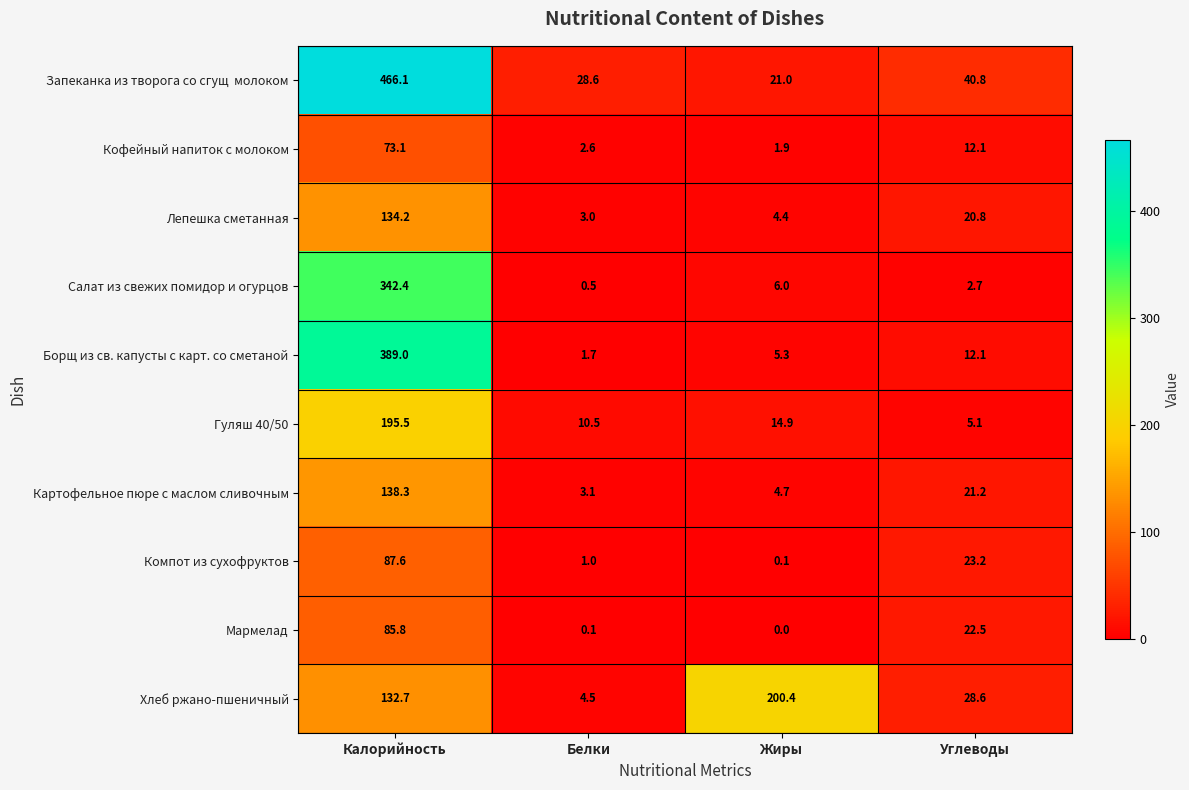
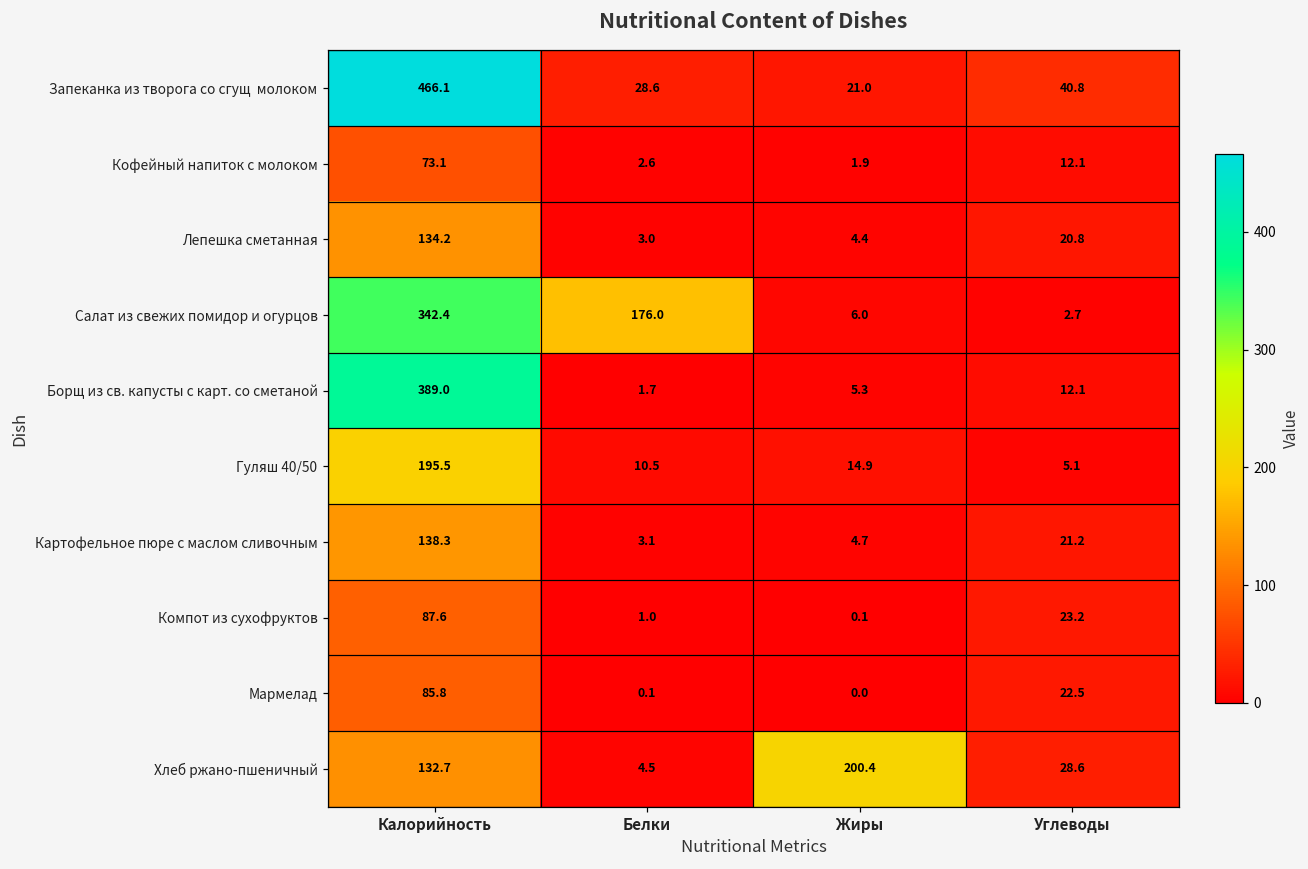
  {
    "Запеканка из творога со сгущ молоком": {
      "Калорийность": 466.1,
      "Белки": 28.6,
      "Жиры": 21.0,
      "Углеводы": 40.8
    },
    "Кофейный напиток с молоком": {
      "Калорийность": 73.1,
      "Белки": 2.6,
      "Жиры": 1.9,
      "Углеводы": 12.1
    },
    "Лепешка сметанная": {
      "Калорийность": 134.2,
      "Белки": 3.0,
      "Жиры": 4.4,
      "Углеводы": 20.8
    },
    "Салат из свежих помидор и огурцов": {
      "Калорийность": 342.4,
-     "Белки": 0.5,
+     "Белки": 176.0,
      "Жиры": 6.0,
      "Углеводы": 2.7
    },
    "Борщ из св. капусты с карт. со сметаной": {
      "Калорийность": 389.0,
      "Белки": 1.7,
      "Жиры": 5.3,
      "Углеводы": 12.1
    },
    "Гуляш 40/50": {
      "Калорийность": 195.5,
      "Белки": 10.5,
      "Жиры": 14.9,
      "Углеводы": 5.1
    },
    "Картофельное пюре с маслом сливочным": {
      "Калорийность": 138.3,
      "Белки": 3.1,
      "Жиры": 4.7,
      "Углеводы": 21.2
    },
    "Компот из сухофруктов": {
      "Калорийность": 87.6,
      "Белки": 1.0,
      "Жиры": 0.1,
      "Углеводы": 23.2
    },
    "Мармелад": {
      "Калорийность": 85.8,
      "Белки": 0.1,
      "Жиры": 0.0,
      "Углеводы": 22.5
    },
    "Хлеб ржано-пшеничный": {
      "Калорийность": 132.7,
      "Белки": 4.5,
      "Жиры": 200.4,
      "Углеводы": 28.6
    }
  }
